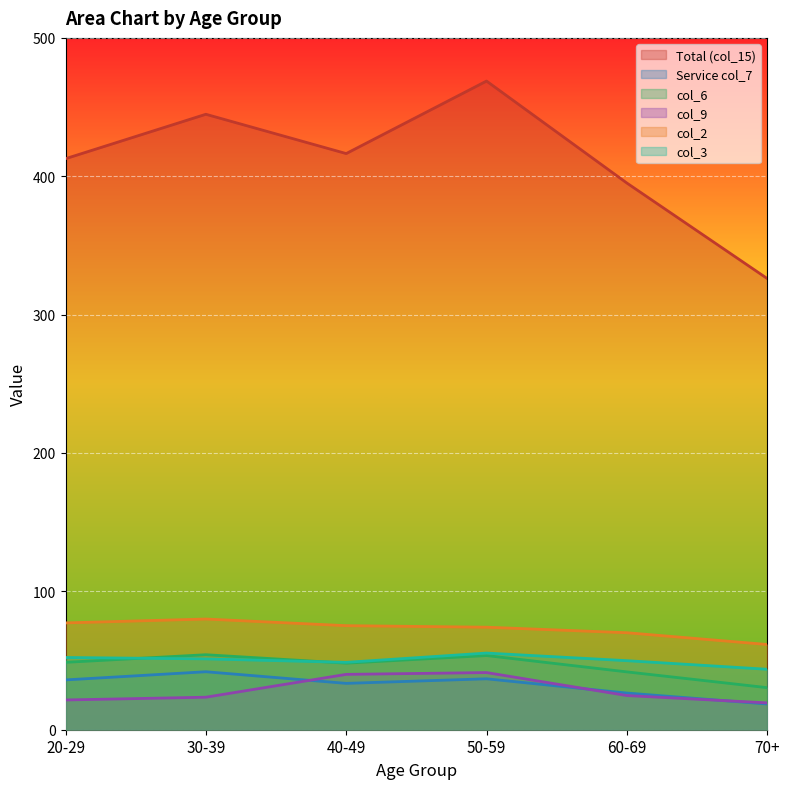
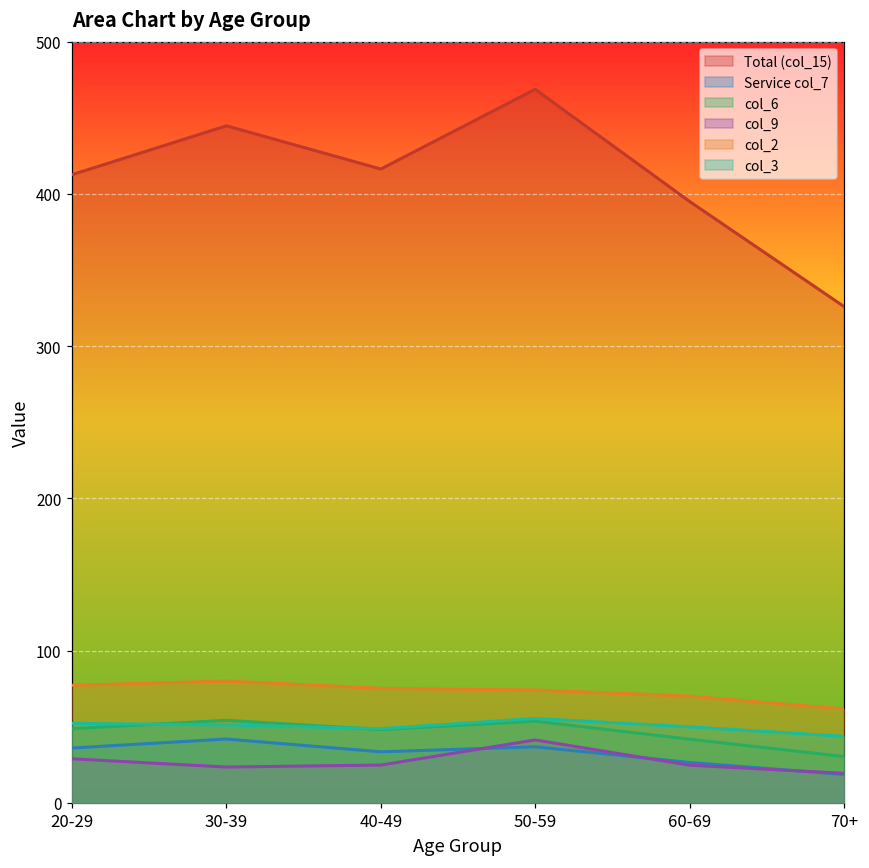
  {
    "col_9": {
-     "20-29": 22,
+     "20-29": 29,
      "30-39": 24,
-     "40-49": 40,
+     "40-49": 25,
      "50-59": 41
    }
  }
